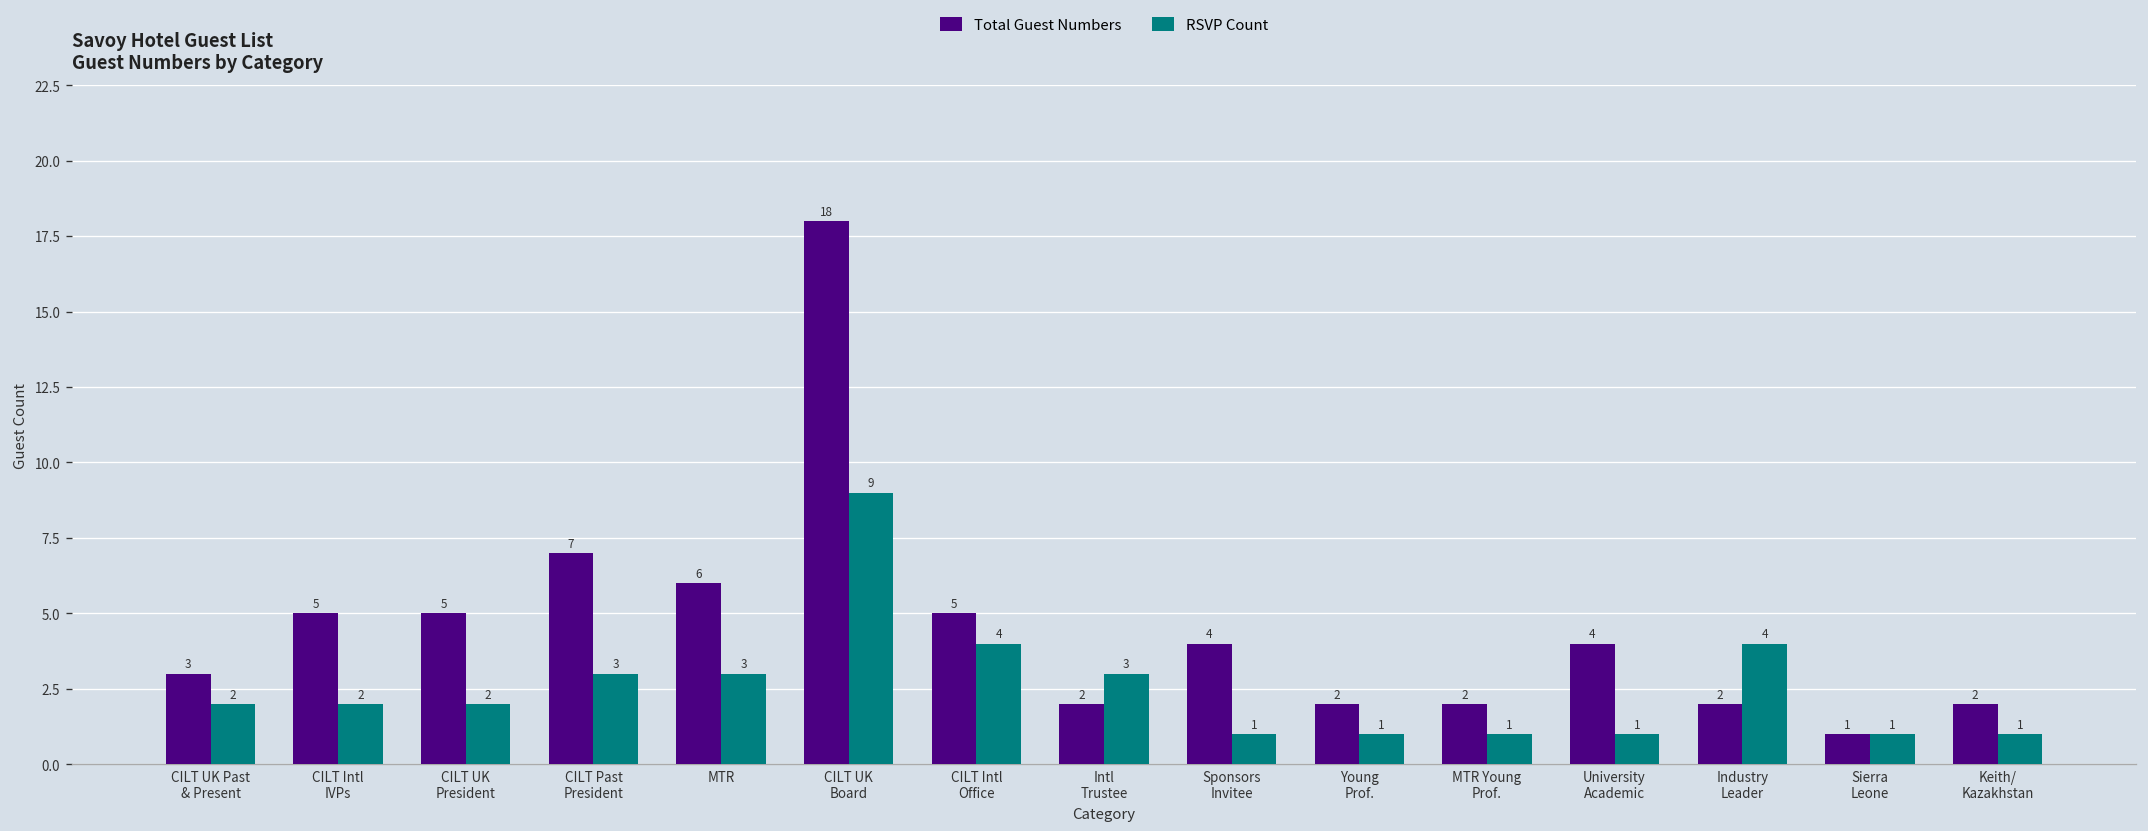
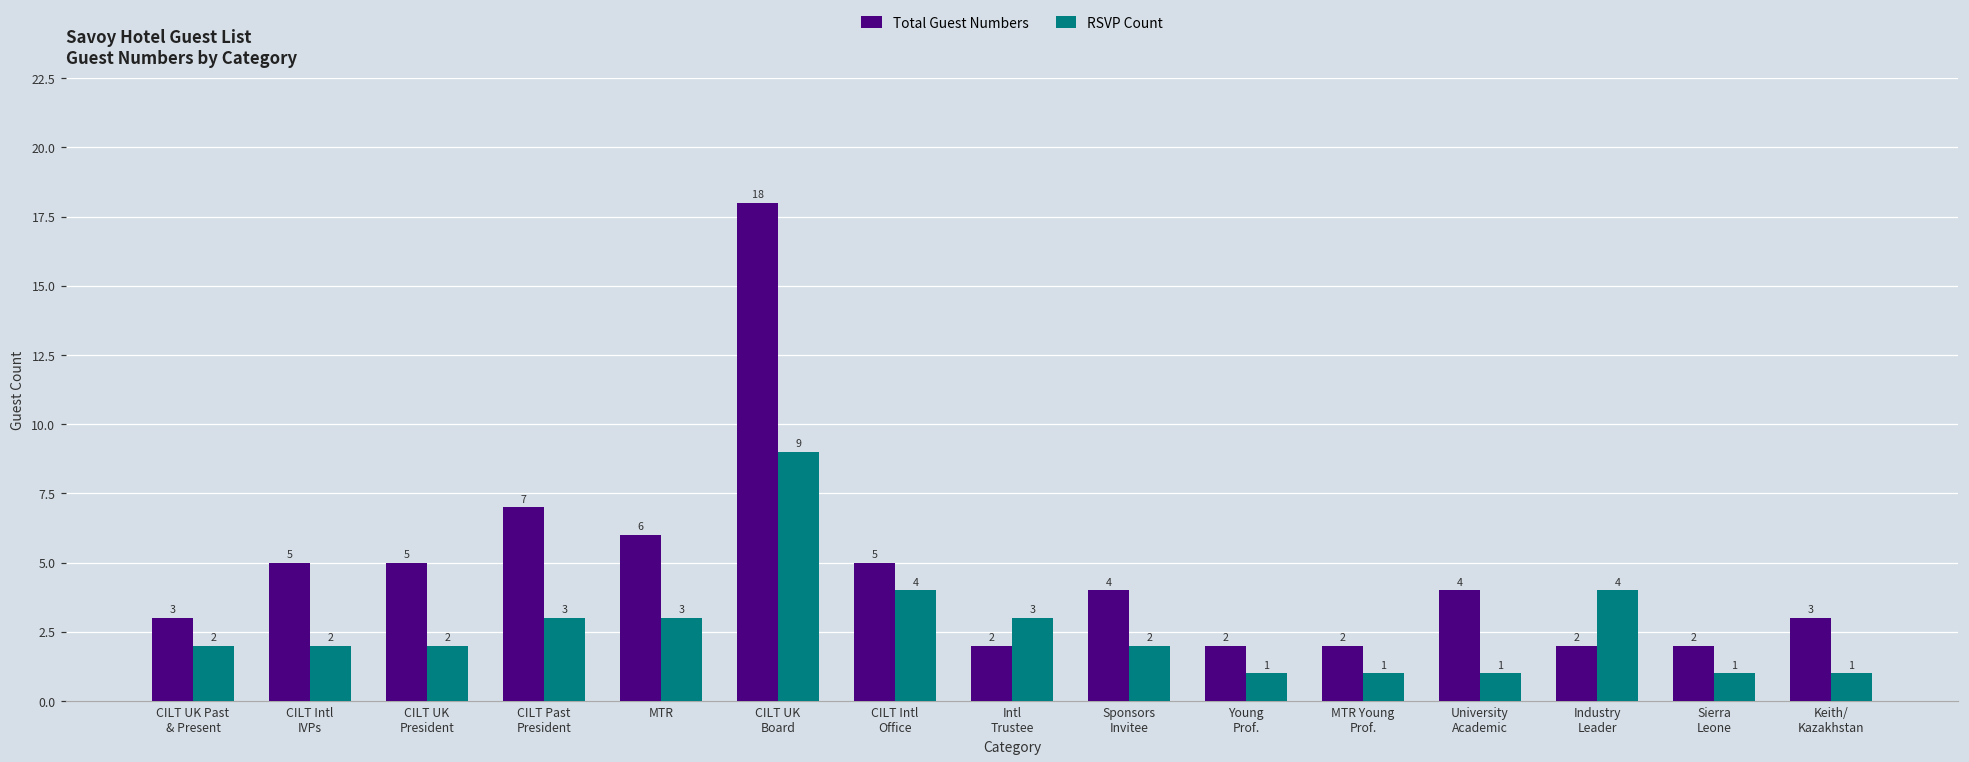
  {
    "Total Guest Numbers": {
      "CILT UK Past & Present": 3,
      "CILT Intl IVPs": 5,
      "CILT UK President": 5,
      "CILT Past President": 7,
      "MTR": 6,
      "CILT UK Board": 18,
      "CILT Intl Office": 5,
      "Intl Trustee": 2,
      "Sponsors Invitee": 4,
      "Young Prof.": 2,
      "MTR Young Prof.": 2,
      "University Academic": 4,
      "Industry Leader": 2,
-     "Sierra Leone": 1,
-     "Keith/ Kazakhstan": 2
+     "Sierra Leone": 2,
+     "Keith/ Kazakhstan": 3
    },
    "RSVP Count": {
      "CILT UK Past & Present": 2,
      "CILT Intl IVPs": 2,
      "CILT UK President": 2,
      "CILT Past President": 3,
      "MTR": 3,
      "CILT UK Board": 9,
      "CILT Intl Office": 4,
      "Intl Trustee": 3,
-     "Sponsors Invitee": 1,
+     "Sponsors Invitee": 2,
      "Young Prof.": 1,
      "MTR Young Prof.": 1,
      "University Academic": 1,
      "Industry Leader": 4,
      "Sierra Leone": 1,
      "Keith/ Kazakhstan": 1
    }
  }
